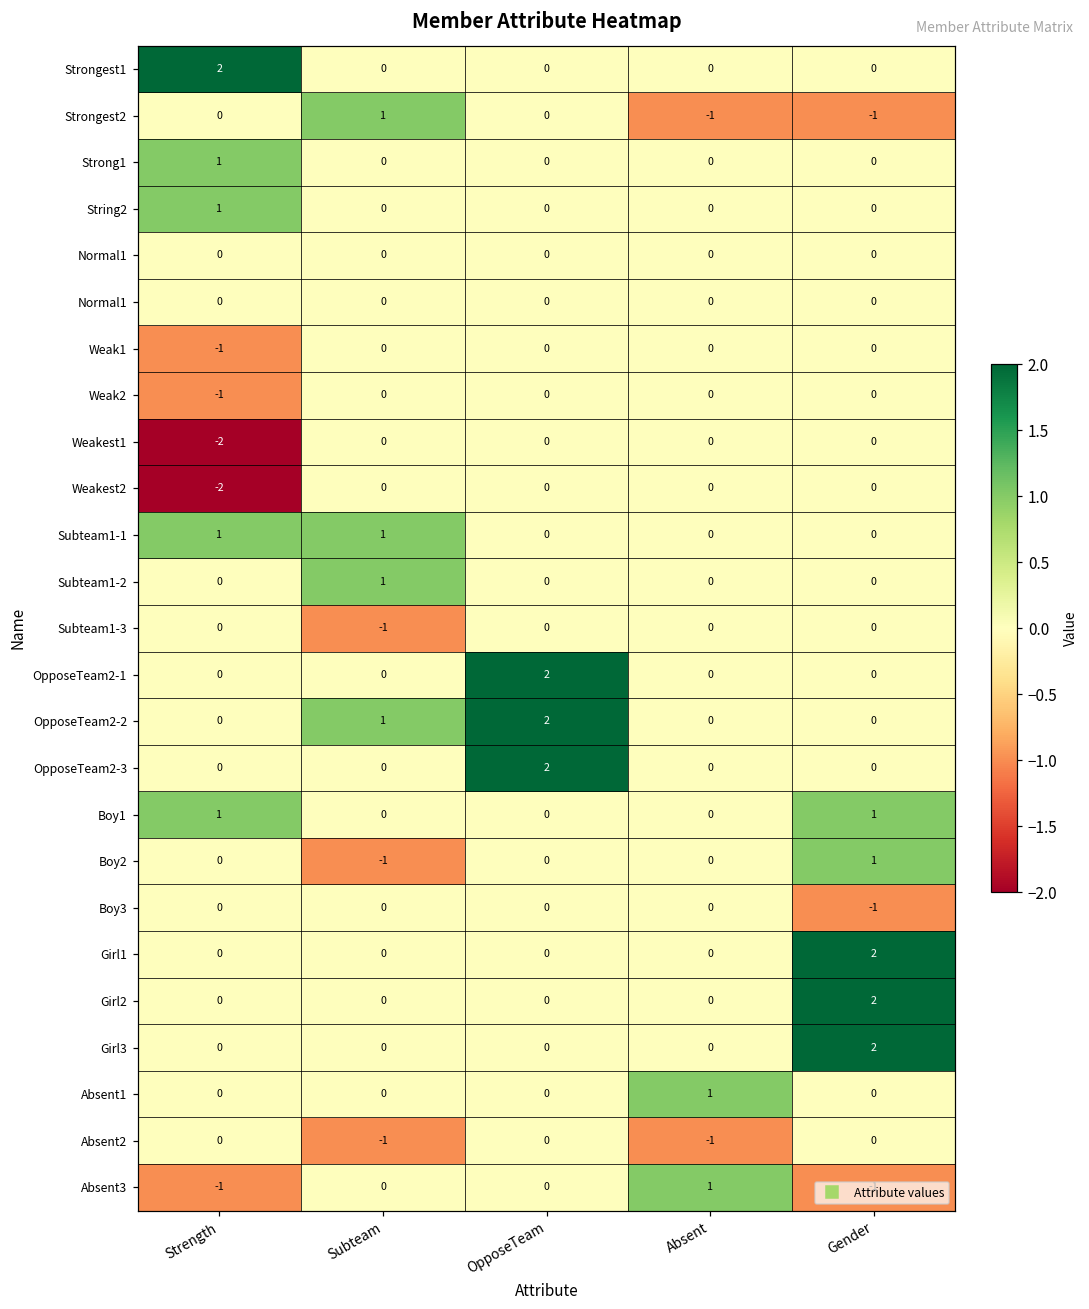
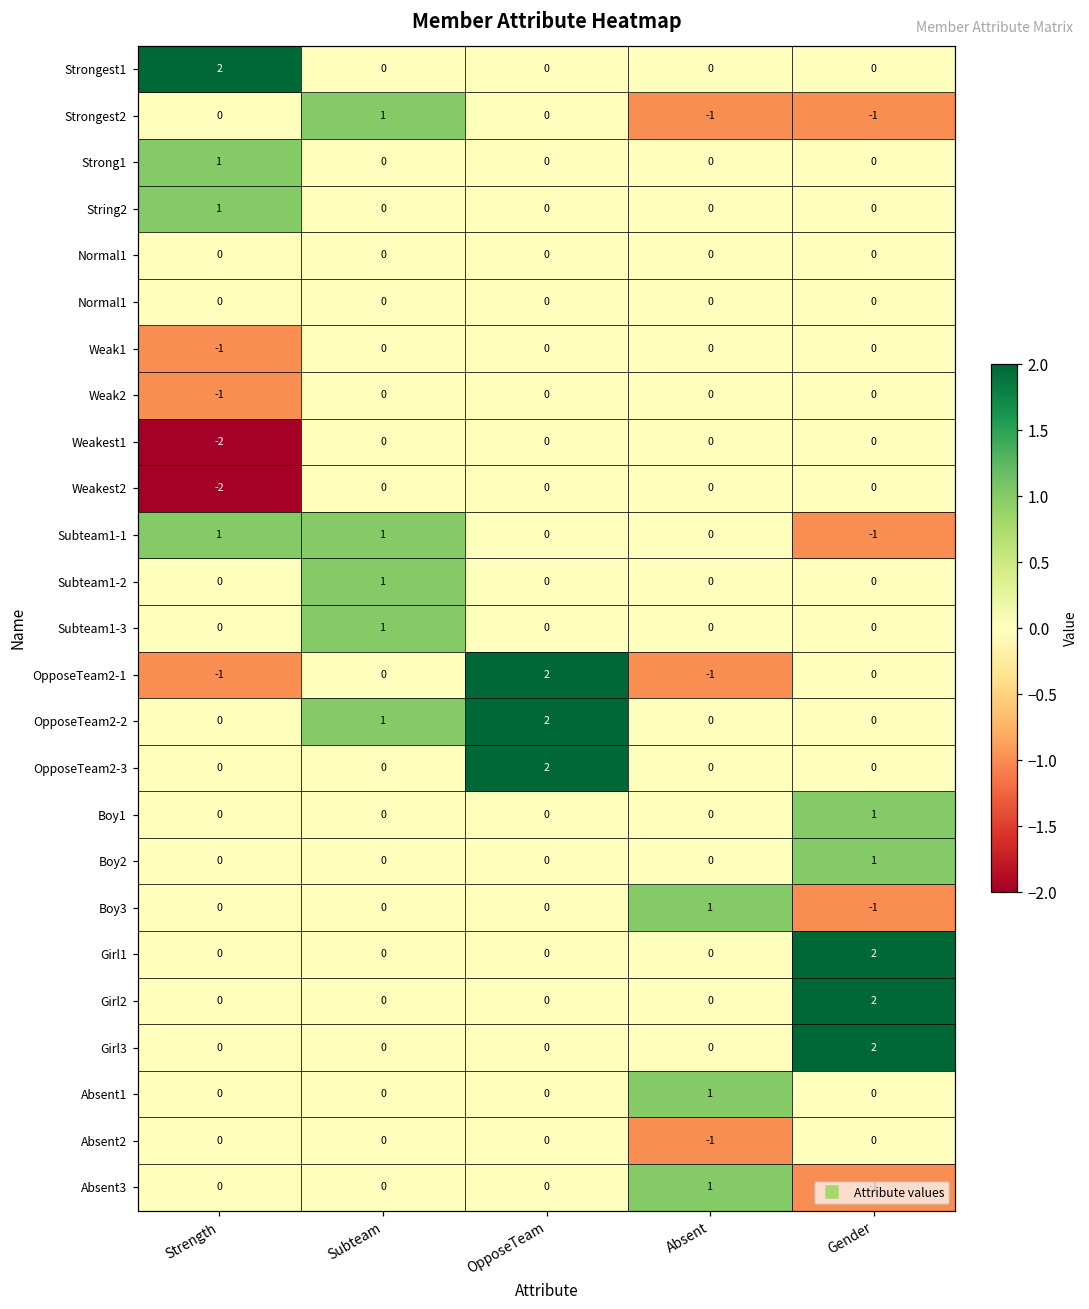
  {
    "Strongest1": {
      "Strength": 2,
      "Subteam": 0,
      "OpposeTeam": 0,
      "Absent": 0,
      "Gender": 0
    },
    "Strongest2": {
      "Strength": 0,
      "Subteam": 1,
      "OpposeTeam": 0,
      "Absent": -1,
      "Gender": -1
    },
    "Strong1": {
      "Strength": 1,
      "Subteam": 0,
      "OpposeTeam": 0,
      "Absent": 0,
      "Gender": 0
    },
    "String2": {
      "Strength": 1,
      "Subteam": 0,
      "OpposeTeam": 0,
      "Absent": 0,
      "Gender": 0
    },
    "Weak1": {
      "Strength": -1,
      "Subteam": 0,
      "OpposeTeam": 0,
      "Absent": 0,
      "Gender": 0
    },
    "Weak2": {
      "Strength": -1,
      "Subteam": 0,
      "OpposeTeam": 0,
      "Absent": 0,
      "Gender": 0
    },
    "Weakest1": {
      "Strength": -2,
      "Subteam": 0,
      "OpposeTeam": 0,
      "Absent": 0,
      "Gender": 0
    },
    "Weakest2": {
      "Strength": -2,
      "Subteam": 0,
      "OpposeTeam": 0,
      "Absent": 0,
      "Gender": 0
    },
    "Subteam1-1": {
      "Strength": 1,
      "Subteam": 1,
      "OpposeTeam": 0,
      "Absent": 0,
-     "Gender": 0
+     "Gender": -1
    },
    "Subteam1-2": {
      "Strength": 0,
      "Subteam": 1,
      "OpposeTeam": 0,
      "Absent": 0,
      "Gender": 0
    },
    "Subteam1-3": {
      "Strength": 0,
-     "Subteam": -1,
+     "Subteam": 1,
      "OpposeTeam": 0,
      "Absent": 0,
      "Gender": 0
    },
    "OpposeTeam2-1": {
-     "Strength": 0,
+     "Strength": -1,
      "Subteam": 0,
      "OpposeTeam": 2,
-     "Absent": 0,
+     "Absent": -1,
      "Gender": 0
    },
    "OpposeTeam2-2": {
      "Strength": 0,
      "Subteam": 1,
      "OpposeTeam": 2,
      "Absent": 0,
      "Gender": 0
    },
    "OpposeTeam2-3": {
      "Strength": 0,
      "Subteam": 0,
      "OpposeTeam": 2,
      "Absent": 0,
      "Gender": 0
    },
    "Boy1": {
-     "Strength": 1,
+     "Strength": 0,
      "Subteam": 0,
      "OpposeTeam": 0,
      "Absent": 0,
      "Gender": 1
    },
    "Boy2": {
      "Strength": 0,
-     "Subteam": -1,
+     "Subteam": 0,
      "OpposeTeam": 0,
      "Absent": 0,
      "Gender": 1
    },
    "Boy3": {
      "Strength": 0,
      "Subteam": 0,
      "OpposeTeam": 0,
-     "Absent": 0,
+     "Absent": 1,
      "Gender": -1
    },
    "Girl1": {
      "Strength": 0,
      "Subteam": 0,
      "OpposeTeam": 0,
      "Absent": 0,
      "Gender": 2
    },
    "Girl2": {
      "Strength": 0,
      "Subteam": 0,
      "OpposeTeam": 0,
      "Absent": 0,
      "Gender": 2
    },
    "Girl3": {
      "Strength": 0,
      "Subteam": 0,
      "OpposeTeam": 0,
      "Absent": 0,
      "Gender": 2
    },
    "Absent1": {
      "Strength": 0,
      "Subteam": 0,
      "OpposeTeam": 0,
      "Absent": 1,
      "Gender": 0
    },
    "Absent2": {
      "Strength": 0,
-     "Subteam": -1,
+     "Subteam": 0,
      "OpposeTeam": 0,
      "Absent": -1,
      "Gender": 0
    },
    "Absent3": {
-     "Strength": -1,
+     "Strength": 0,
      "Subteam": 0,
      "OpposeTeam": 0,
      "Absent": 1
    }
  }
